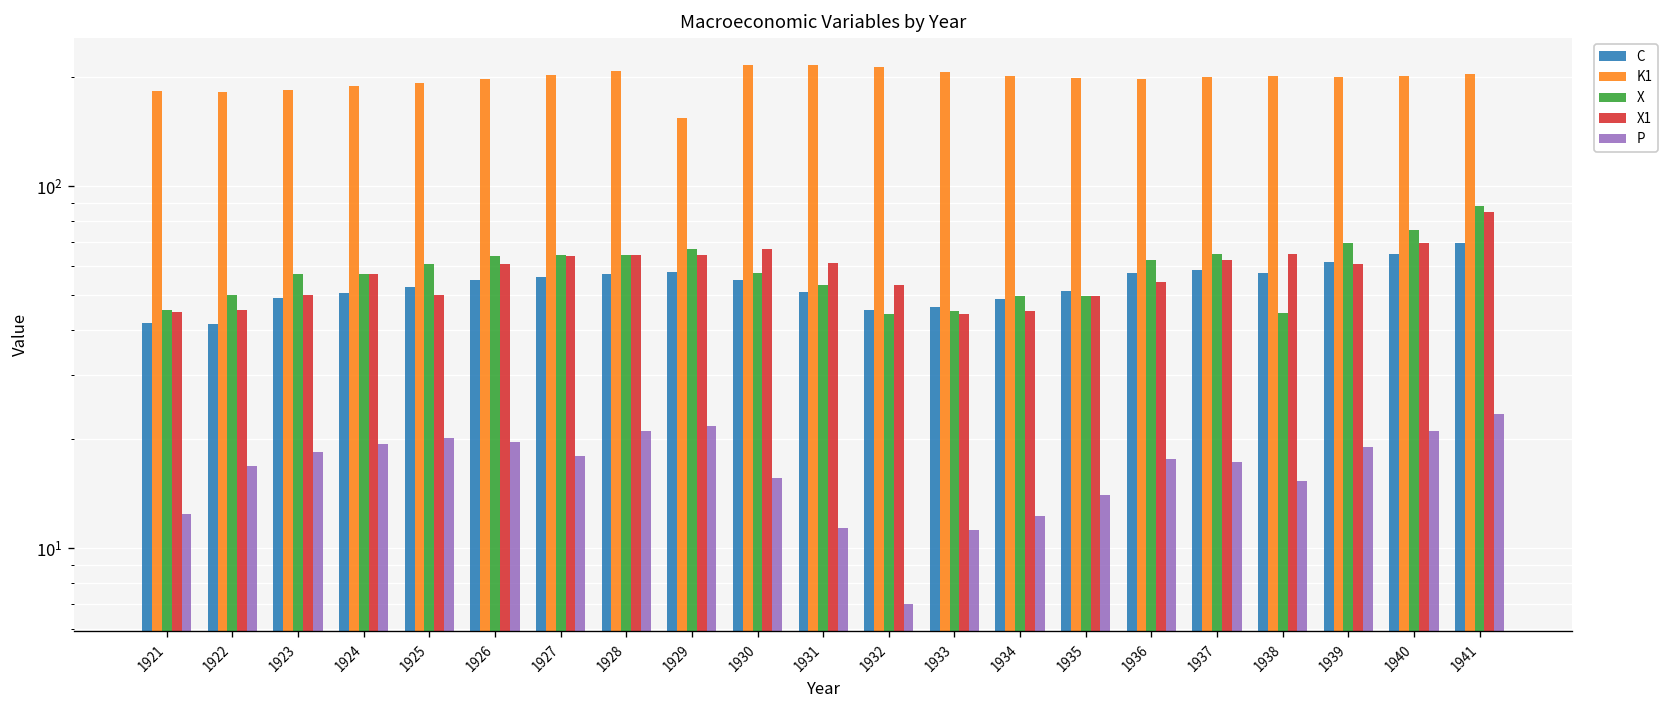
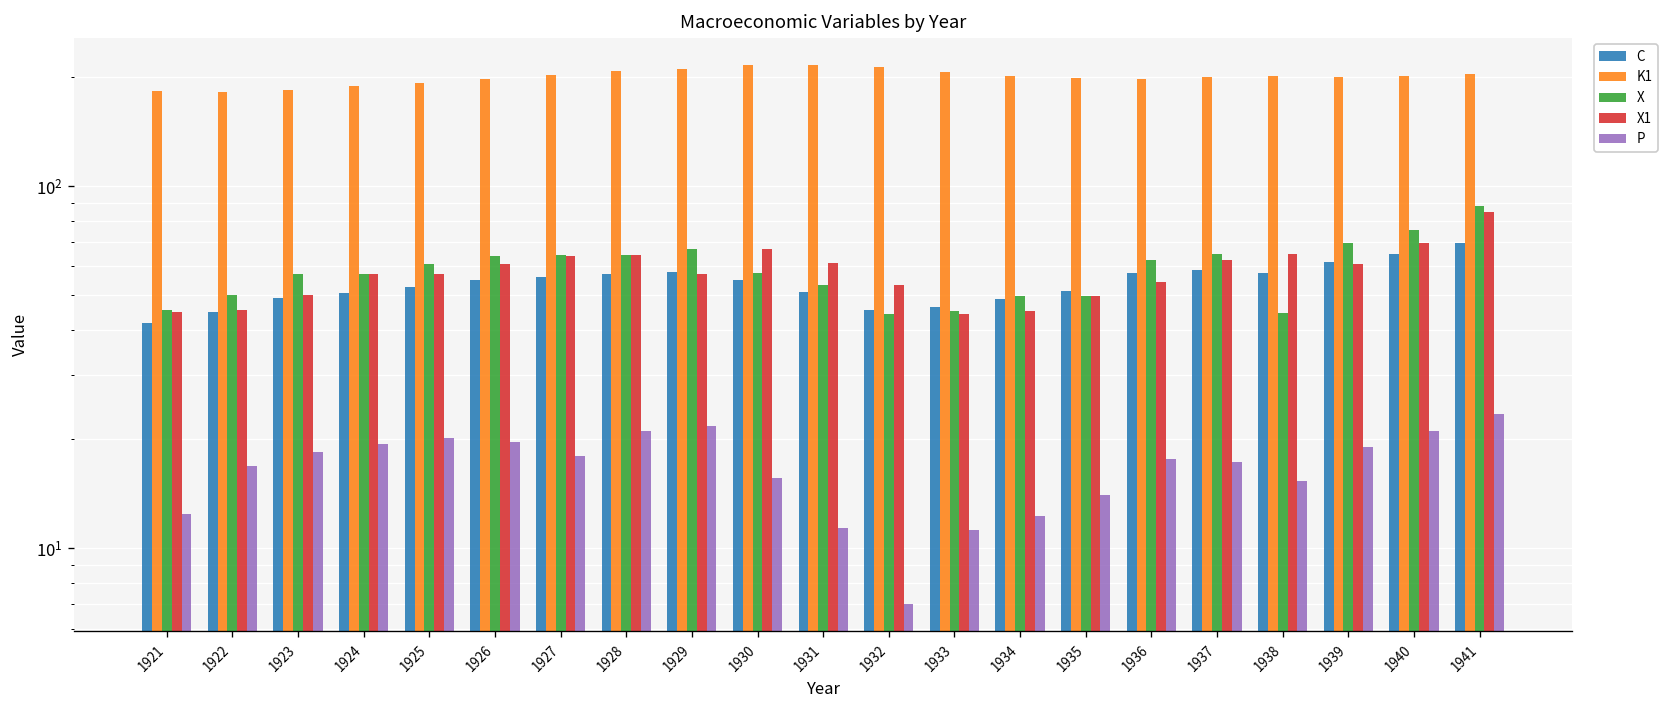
  {
    "C": {
      "1921": 42,
-     "1922": 42,
+     "1922": 45,
      "1923": 49,
      "1924": 51,
      "1925": 53,
      "1926": 55,
      "1927": 56,
      "1928": 57,
      "1929": 58,
      "1930": 55,
      "1931": 51,
      "1932": 46,
      "1933": 47,
      "1934": 49,
      "1935": 51,
      "1936": 58,
      "1937": 59,
      "1938": 58,
      "1939": 62,
      "1940": 65,
      "1941": 70
    },
    "K1": {
      "1921": 180,
      "1922": 180,
      "1923": 180,
      "1924": 190,
      "1925": 190,
      "1926": 200,
      "1927": 200,
      "1928": 210,
-     "1929": 150,
+     "1929": 210,
      "1930": 220,
      "1931": 220,
      "1932": 210,
      "1933": 210,
      "1934": 200,
      "1935": 200,
      "1936": 200,
      "1937": 200,
      "1938": 200,
      "1939": 200,
      "1940": 200,
      "1941": 200
    },
    "X": {
      "1921": 46,
      "1922": 50,
      "1923": 57,
      "1924": 57,
      "1925": 61,
      "1926": 64,
      "1927": 64,
      "1928": 65,
      "1929": 67,
      "1930": 58,
      "1931": 53,
      "1932": 44,
      "1933": 45,
      "1934": 50,
      "1935": 50,
      "1936": 63,
      "1937": 65,
      "1938": 45,
      "1939": 70,
      "1940": 76,
      "1941": 88
    },
    "X1": {
      "1921": 45,
      "1922": 46,
      "1923": 50,
      "1924": 57,
-     "1925": 50,
+     "1925": 57,
      "1926": 61,
      "1927": 64,
      "1928": 64,
-     "1929": 65,
+     "1929": 57,
      "1930": 67,
      "1931": 61,
      "1932": 53,
      "1933": 44,
      "1934": 45,
      "1935": 50,
      "1936": 54,
      "1937": 63,
      "1938": 65,
      "1939": 61,
      "1940": 70,
      "1941": 85
    },
    "P": {
      "1921": 12.4,
      "1922": 17,
      "1923": 18,
      "1924": 19,
      "1925": 20,
      "1926": 20,
      "1927": 18,
      "1928": 21,
      "1929": 22,
      "1930": 16,
      "1931": 11.4,
      "1932": 7,
      "1933": 11,
      "1934": 12.3,
      "1935": 14,
      "1936": 18,
      "1937": 17,
      "1938": 15,
      "1939": 19,
      "1940": 21,
      "1941": 24
    }
  }
